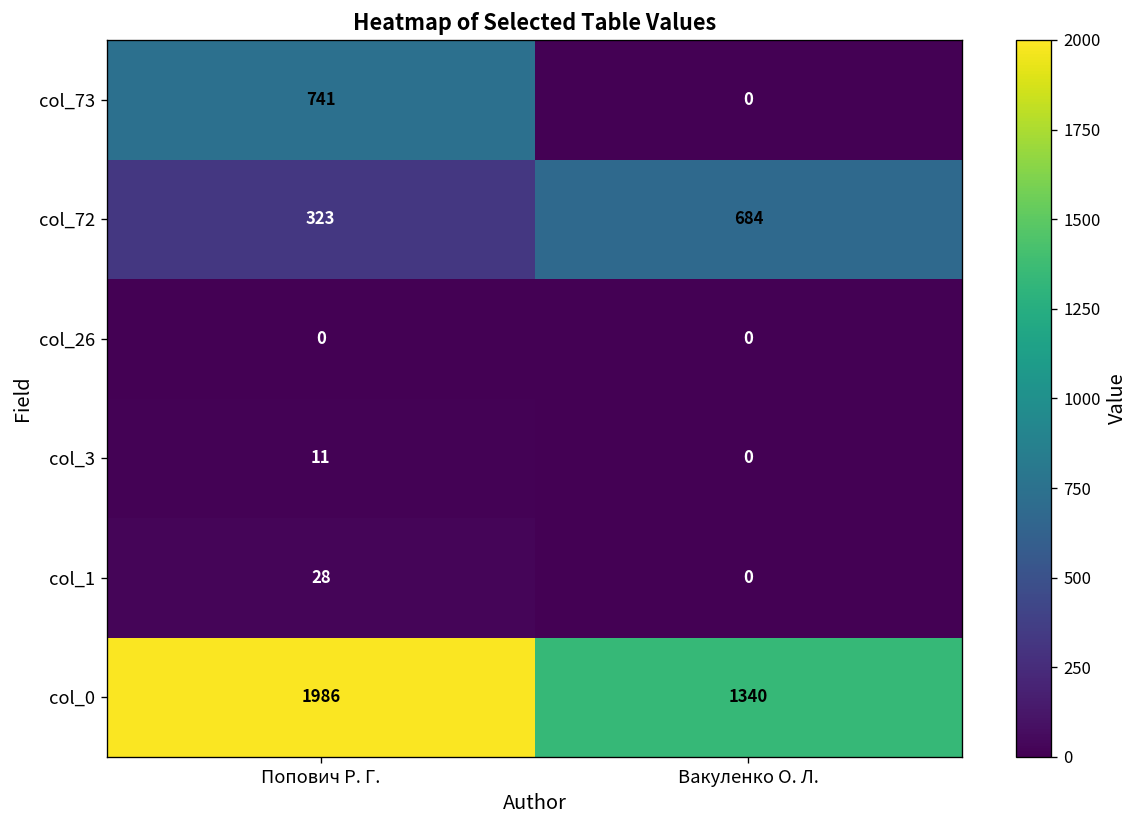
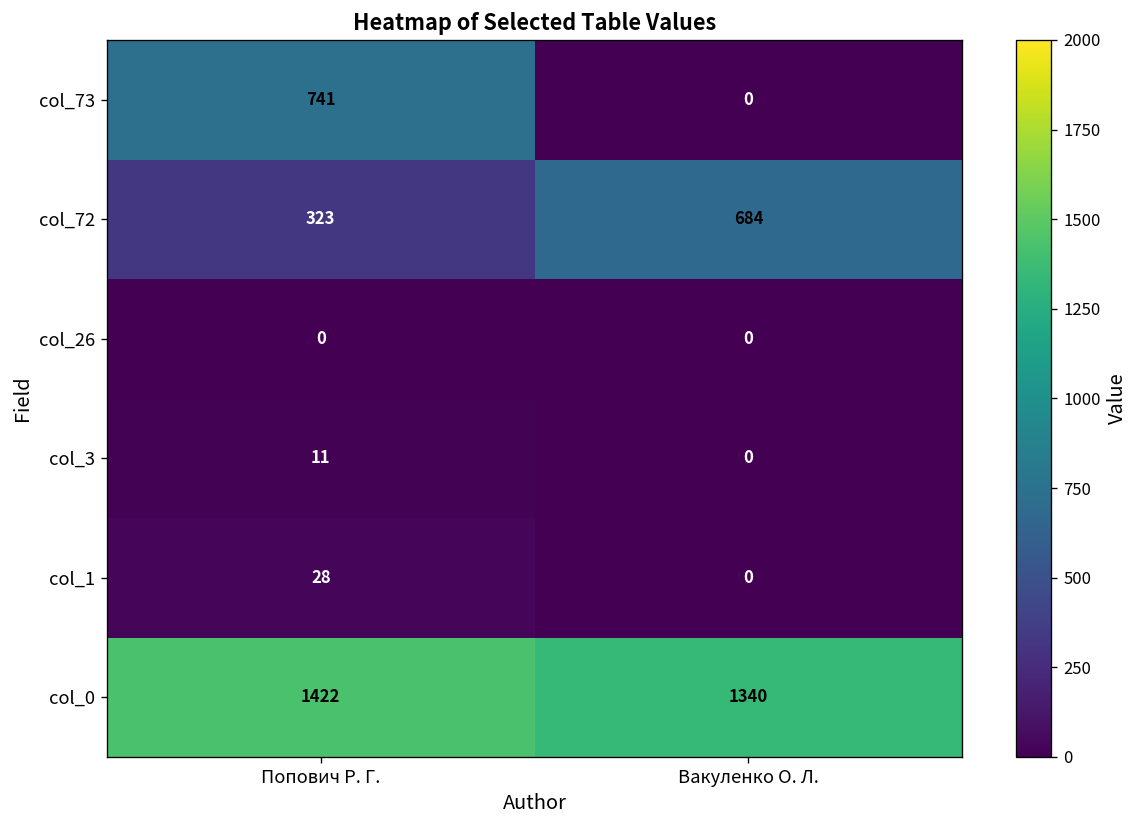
  {
    "col_73": {
      "Попович Р. Г.": 741,
      "Вакуленко О. Л.": 0
    },
    "col_72": {
      "Попович Р. Г.": 323,
      "Вакуленко О. Л.": 684
    },
    "col_26": {
      "Попович Р. Г.": 0,
      "Вакуленко О. Л.": 0
    },
    "col_3": {
      "Попович Р. Г.": 11,
      "Вакуленко О. Л.": 0
    },
    "col_1": {
      "Попович Р. Г.": 28,
      "Вакуленко О. Л.": 0
    },
    "col_0": {
-     "Попович Р. Г.": 1986,
+     "Попович Р. Г.": 1422,
      "Вакуленко О. Л.": 1340
    }
  }
